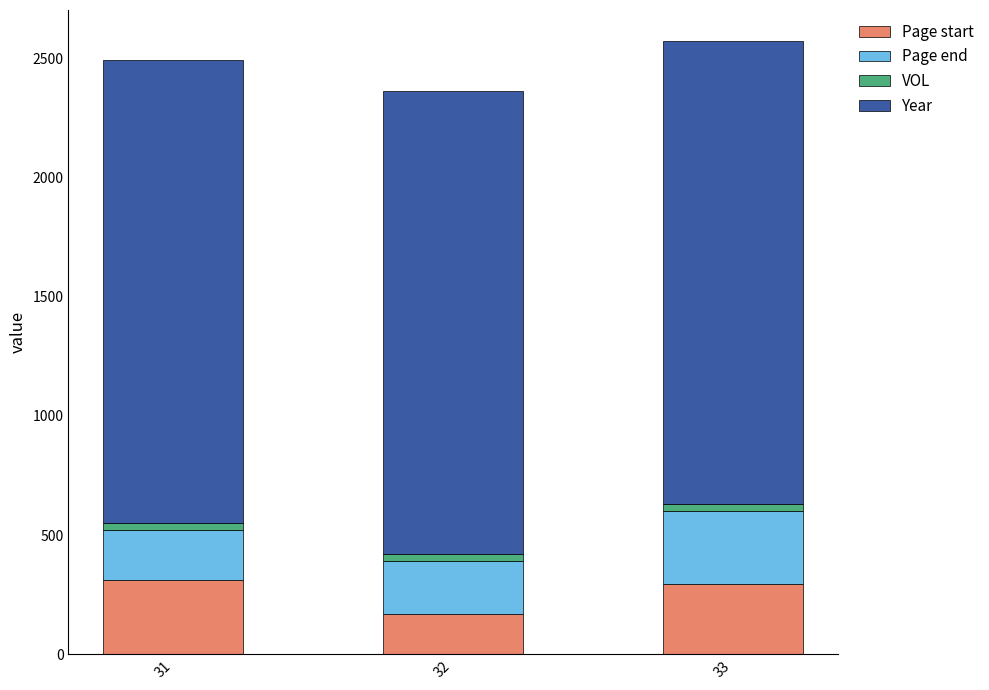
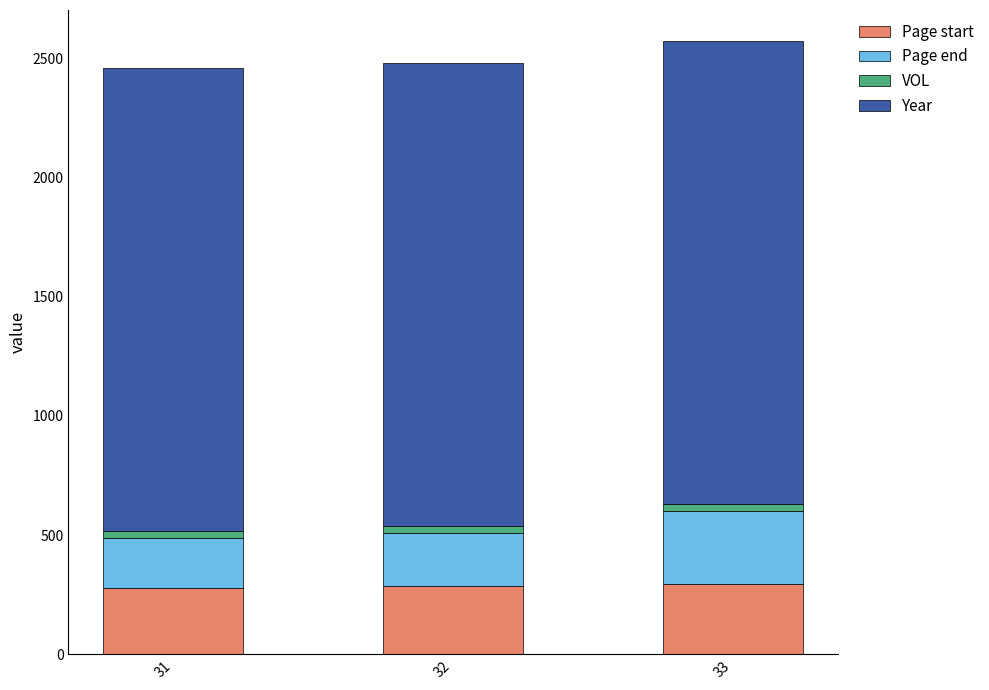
  {
    "Page start": {
-     "31": 310,
-     "32": 170,
+     "31": 280,
+     "32": 290,
      "33": 300
    },
    "Page end": {
      "31": 210,
      "32": 220,
      "33": 310
    },
    "VOL": {
      "31": 30,
      "32": 30,
      "33": 30
    },
    "Year": {
      "31": 1940,
      "32": 1940,
      "33": 1940
    }
  }
